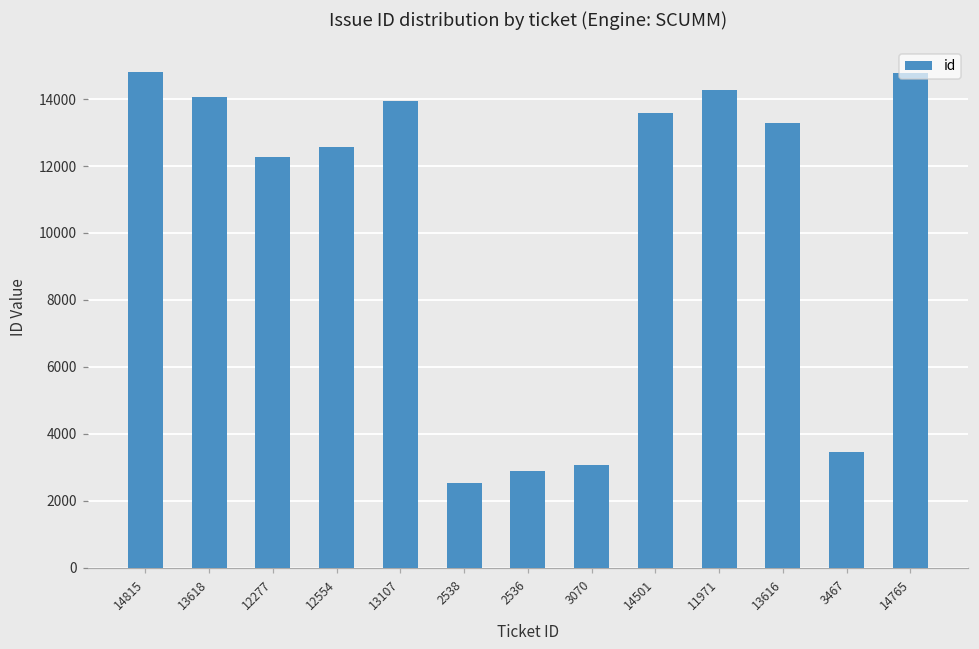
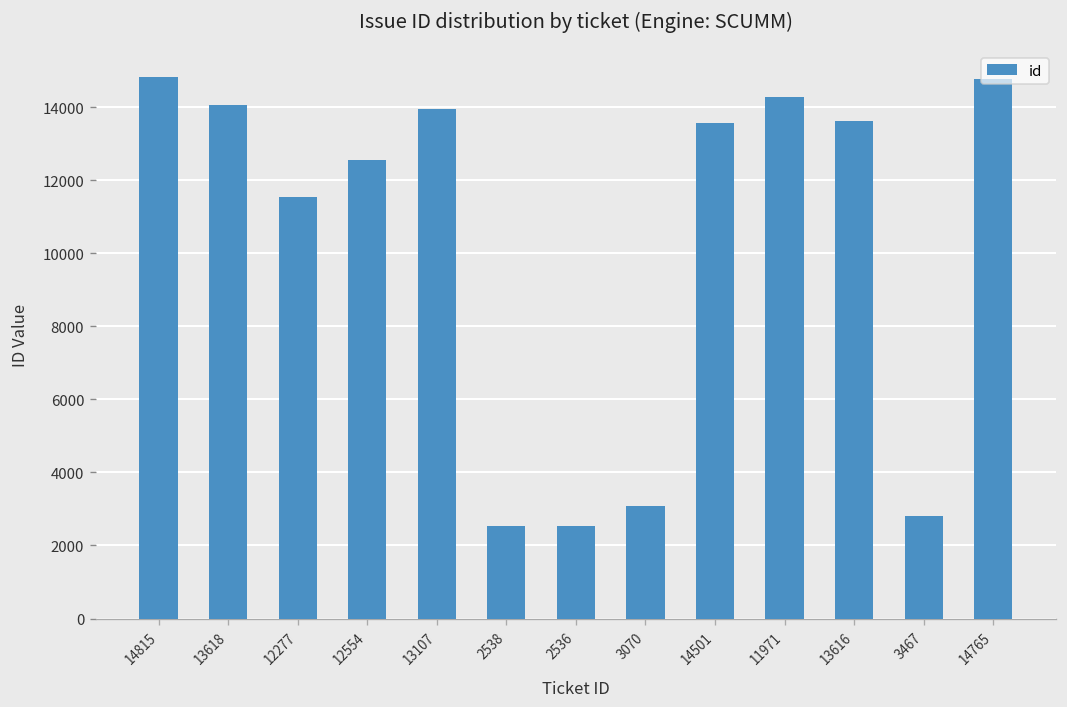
  {
    "14815": 14800,
    "13618": 14100,
-   "12277": 12300,
+   "12277": 11500,
    "12554": 12600,
    "13107": 14000,
    "2538": 2500,
-   "2536": 2900,
+   "2536": 2500,
    "3070": 3100,
    "14501": 13600,
    "11971": 14300,
-   "13616": 13300,
-   "3467": 3500
+   "13616": 13600,
+   "3467": 2800
  }
